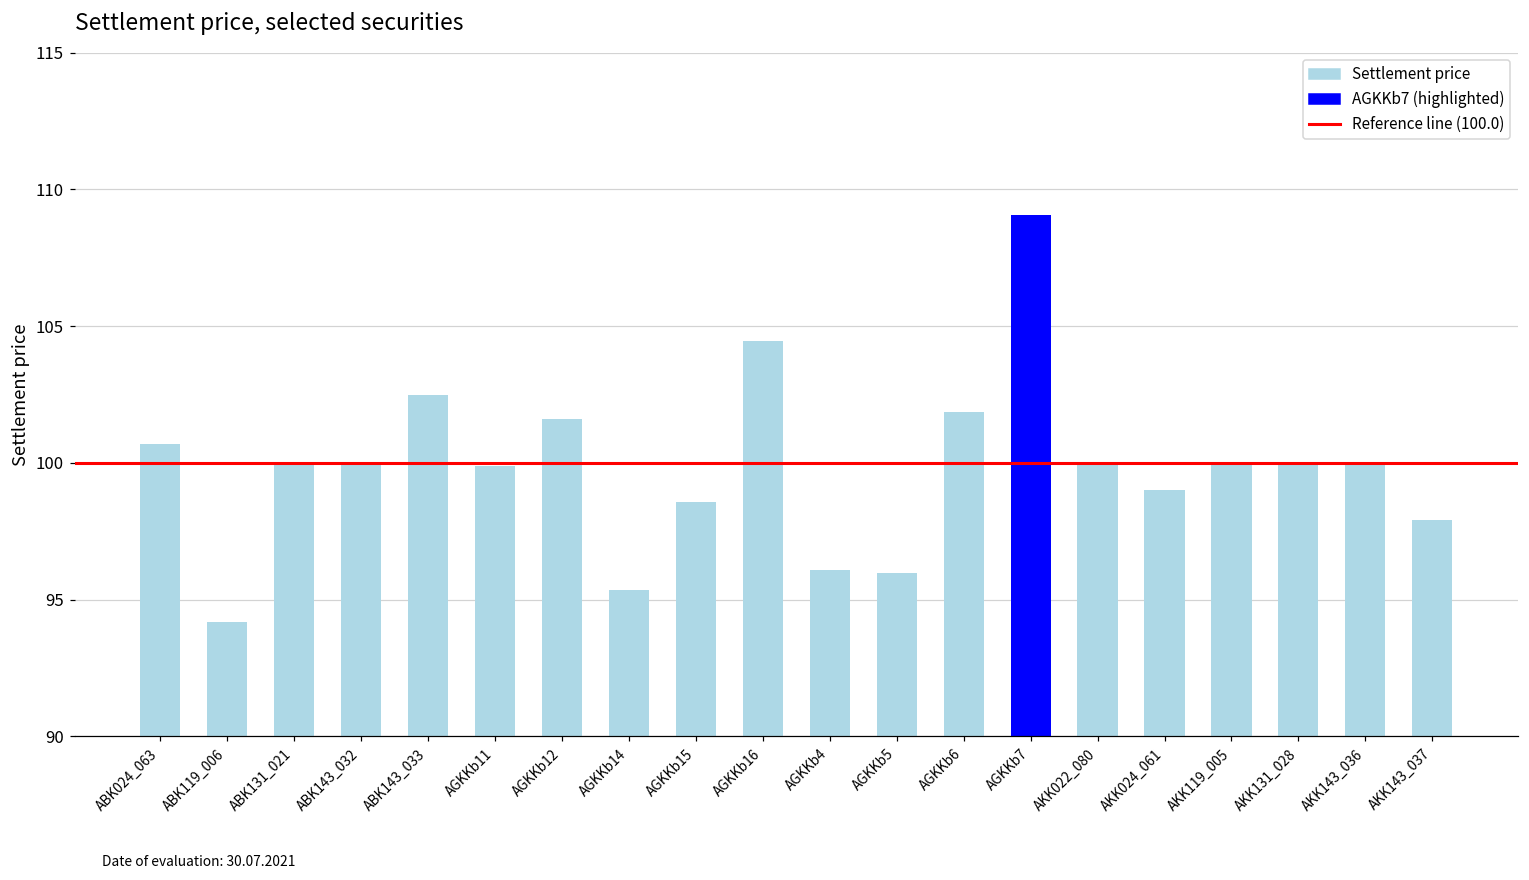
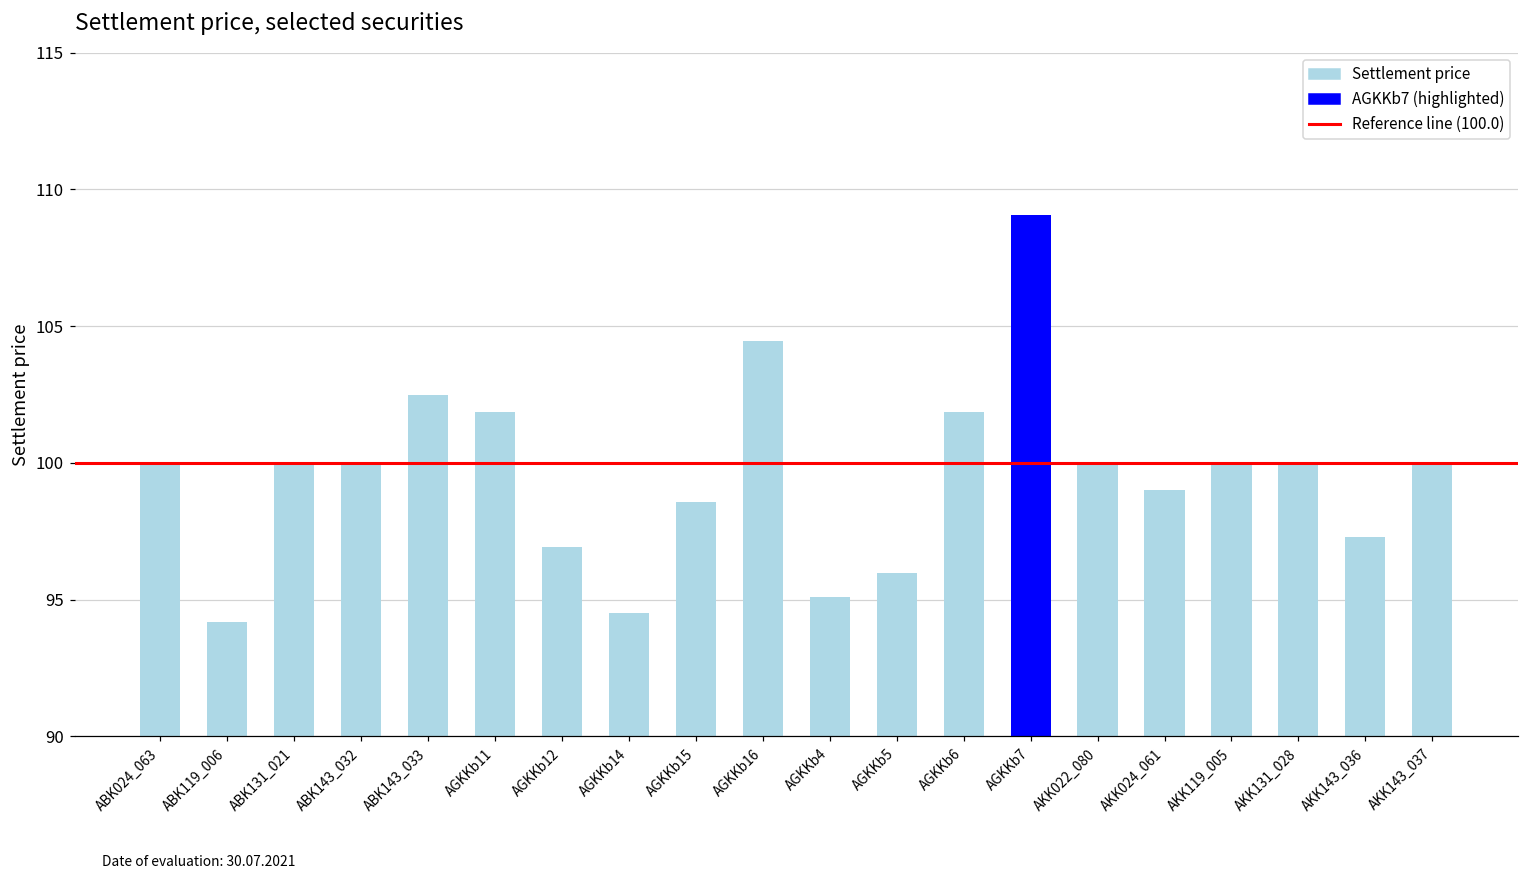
  {
-   "ABK024_063": 100.7,
+   "ABK024_063": 100.0,
    "ABK119_006": 94.2,
    "ABK131_021": 100.0,
    "ABK143_032": 100.0,
    "ABK143_033": 102.5,
-   "AGKKb11": 99.9,
-   "AGKKb12": 101.6,
-   "AGKKb14": 95.3,
+   "AGKKb11": 101.9,
+   "AGKKb12": 96.9,
+   "AGKKb14": 94.5,
    "AGKKb15": 98.6,
    "AGKKb16": 104.5,
-   "AGKKb4": 96.1,
+   "AGKKb4": 95.1,
    "AGKKb5": 96.0,
    "AGKKb6": 101.9,
    "AGKKb7": 109.1,
    "AKK022_080": 100.0,
    "AKK024_061": 99.0,
    "AKK119_005": 100.0,
    "AKK131_028": 100.0,
-   "AKK143_036": 100.0,
-   "AKK143_037": 97.9
+   "AKK143_036": 97.3,
+   "AKK143_037": 100.0
  }
